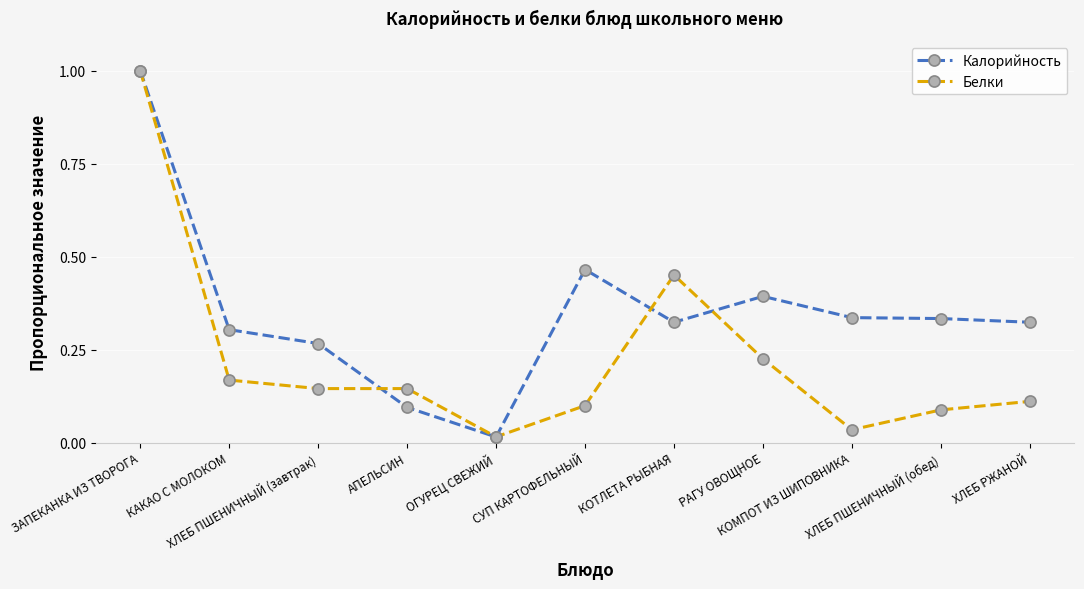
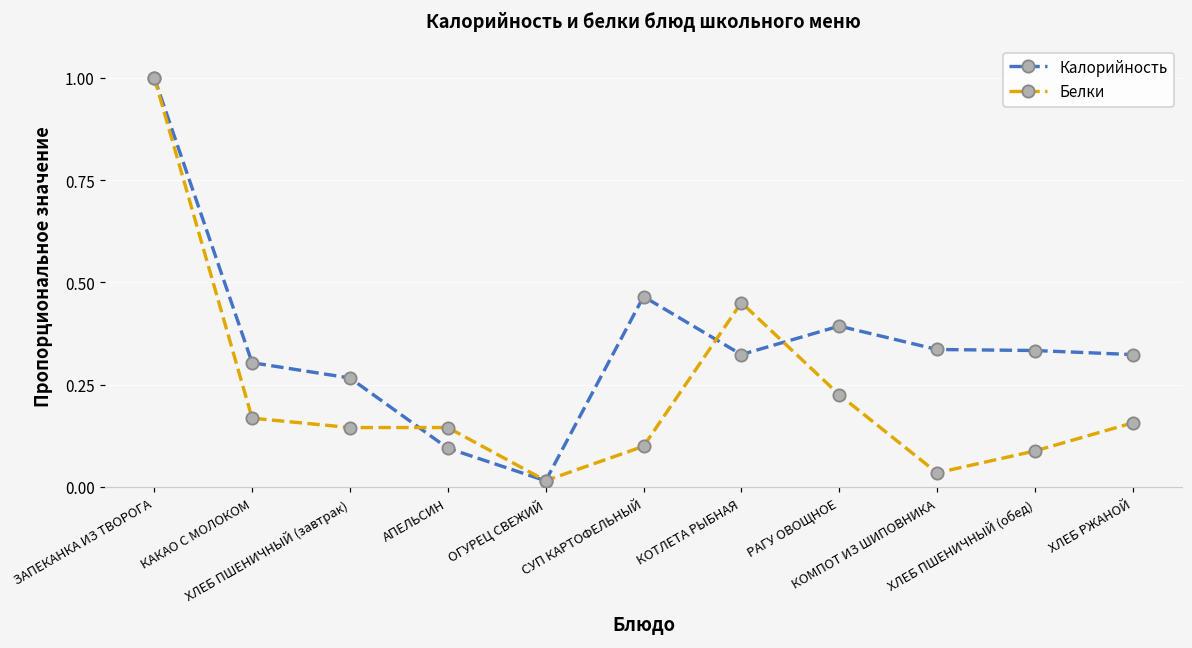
  {
    "Калорийность": {
      "КАКАО С МОЛОКОМ": 0.30,
      "ХЛЕБ ПШЕНИЧНЫЙ (завтрак)": 0.27,
      "АПЕЛЬСИН": 0.09,
      "СУП КАРТОФЕЛЬНЫЙ": 0.47,
      "КОТЛЕТА РЫБНАЯ": 0.32,
      "РАГУ ОВОЩНОЕ": 0.39,
      "КОМПОТ ИЗ ШИПОВНИКА": 0.34,
      "ХЛЕБ ПШЕНИЧНЫЙ (обед)": 0.33,
      "ХЛЕБ РЖАНОЙ": 0.32
    },
    "Белки": {
      "КАКАО С МОЛОКОМ": 0.17,
      "ХЛЕБ ПШЕНИЧНЫЙ (завтрак)": 0.15,
      "АПЕЛЬСИН": 0.15,
      "СУП КАРТОФЕЛЬНЫЙ": 0.10,
      "КОТЛЕТА РЫБНАЯ": 0.45,
      "РАГУ ОВОЩНОЕ": 0.23,
      "КОМПОТ ИЗ ШИПОВНИКА": 0.03,
      "ХЛЕБ ПШЕНИЧНЫЙ (обед)": 0.09,
-     "ХЛЕБ РЖАНОЙ": 0.11
+     "ХЛЕБ РЖАНОЙ": 0.16
    }
  }
